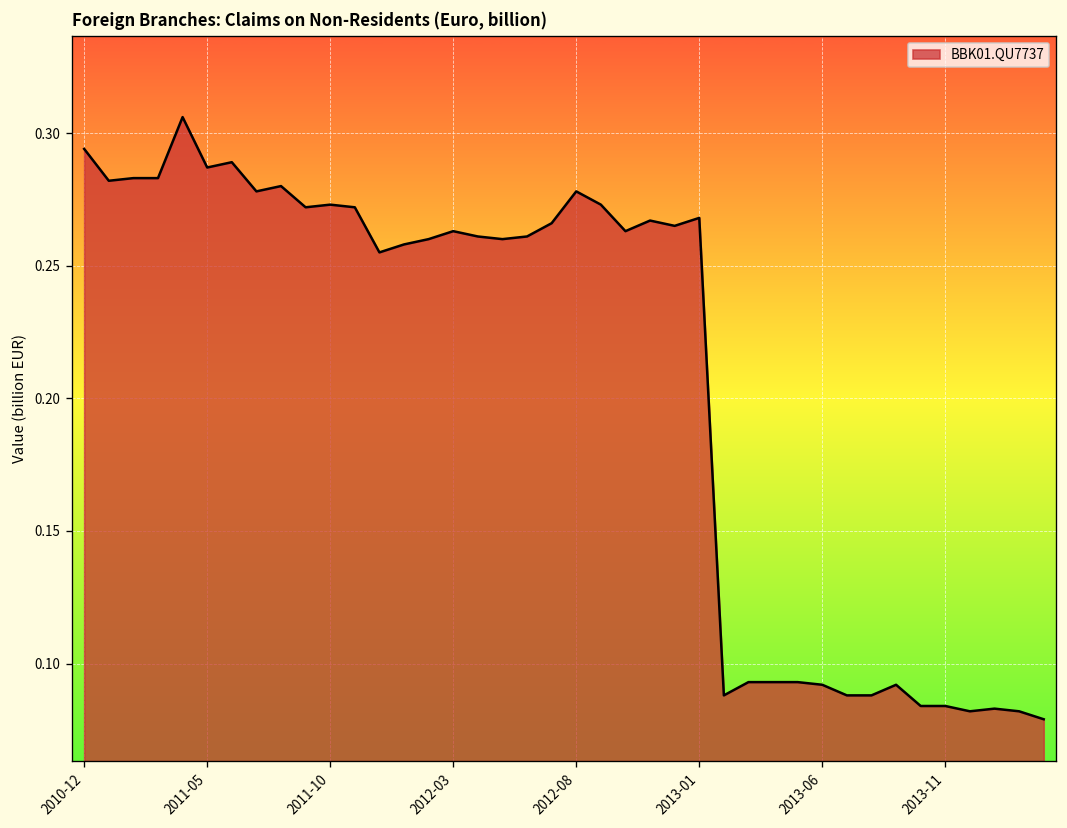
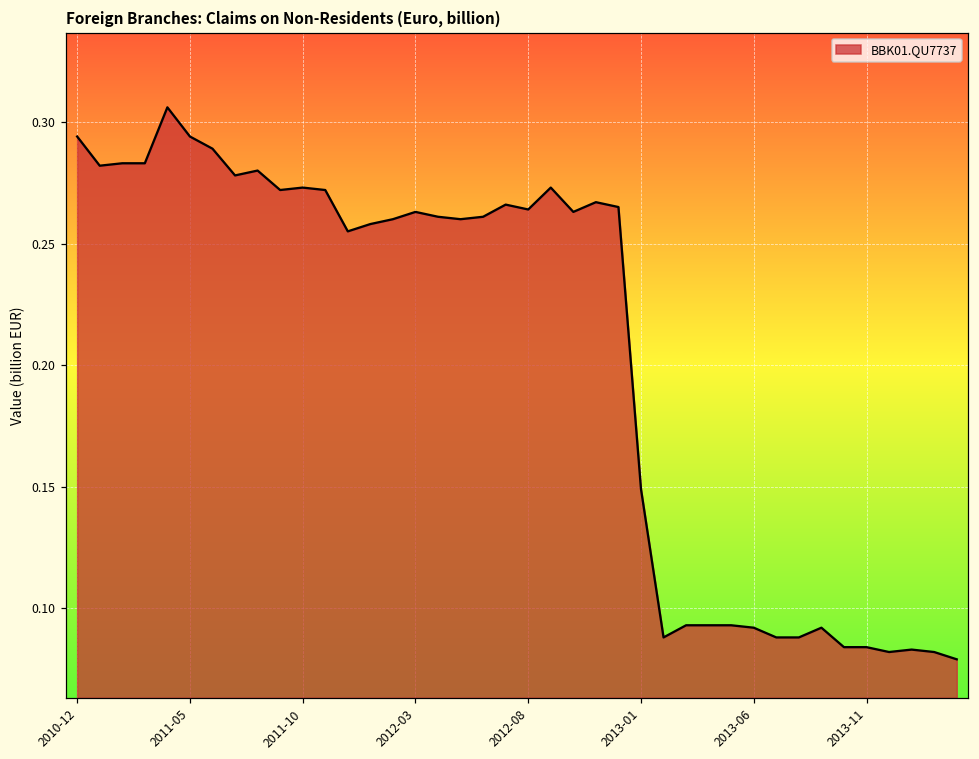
  {
    "2010-12": 0.294,
-   "2011-05": 0.287,
+   "2011-05": 0.294,
    "2011-10": 0.273,
    "2012-03": 0.263,
-   "2012-08": 0.278,
-   "2013-01": 0.268,
+   "2012-08": 0.264,
+   "2013-01": 0.149,
    "2013-06": 0.092,
    "2013-11": 0.084
  }
